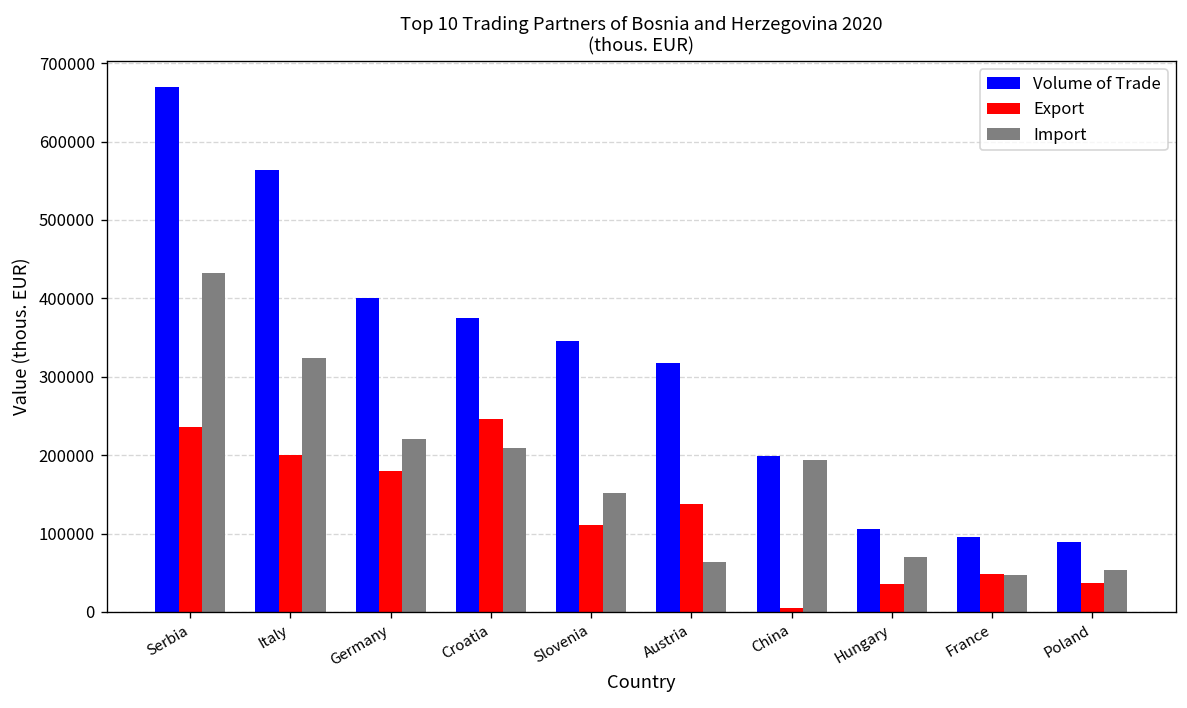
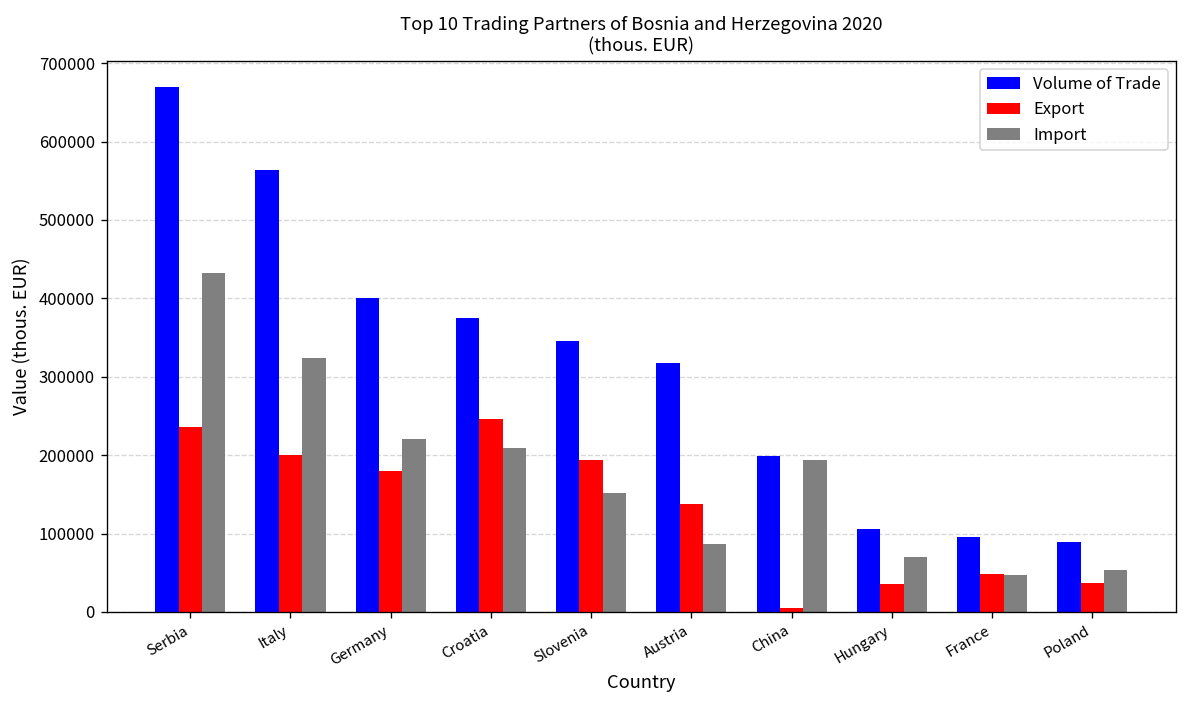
  {
    "Volume of Trade": {
      "Serbia": 670000,
      "Italy": 560000,
      "Germany": 400000,
      "Croatia": 370000,
      "Slovenia": 350000,
      "Austria": 320000,
      "China": 200000,
      "Hungary": 110000,
      "France": 100000,
      "Poland": 90000
    },
    "Export": {
      "Serbia": 240000,
      "Italy": 200000,
      "Germany": 180000,
      "Croatia": 250000,
-     "Slovenia": 110000,
+     "Slovenia": 190000,
      "Austria": 140000,
      "China": 0,
      "Hungary": 40000,
      "France": 50000,
      "Poland": 40000
    },
    "Import": {
      "Serbia": 430000,
      "Italy": 320000,
      "Germany": 220000,
      "Croatia": 210000,
      "Slovenia": 150000,
-     "Austria": 60000,
+     "Austria": 90000,
      "China": 190000,
      "Hungary": 70000,
      "France": 50000,
      "Poland": 50000
    }
  }
